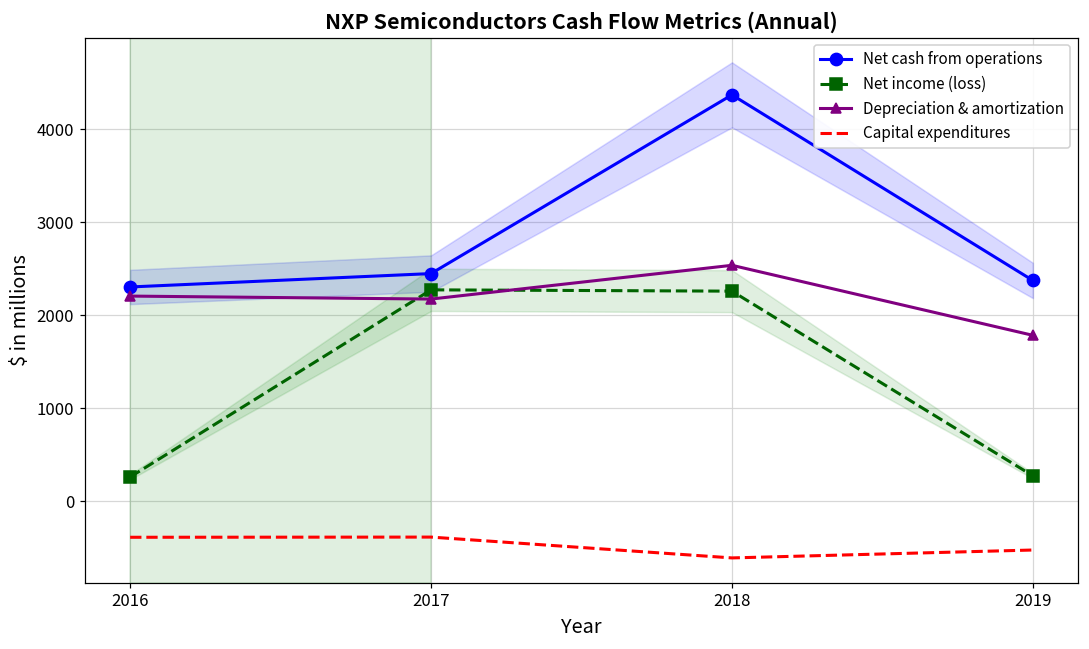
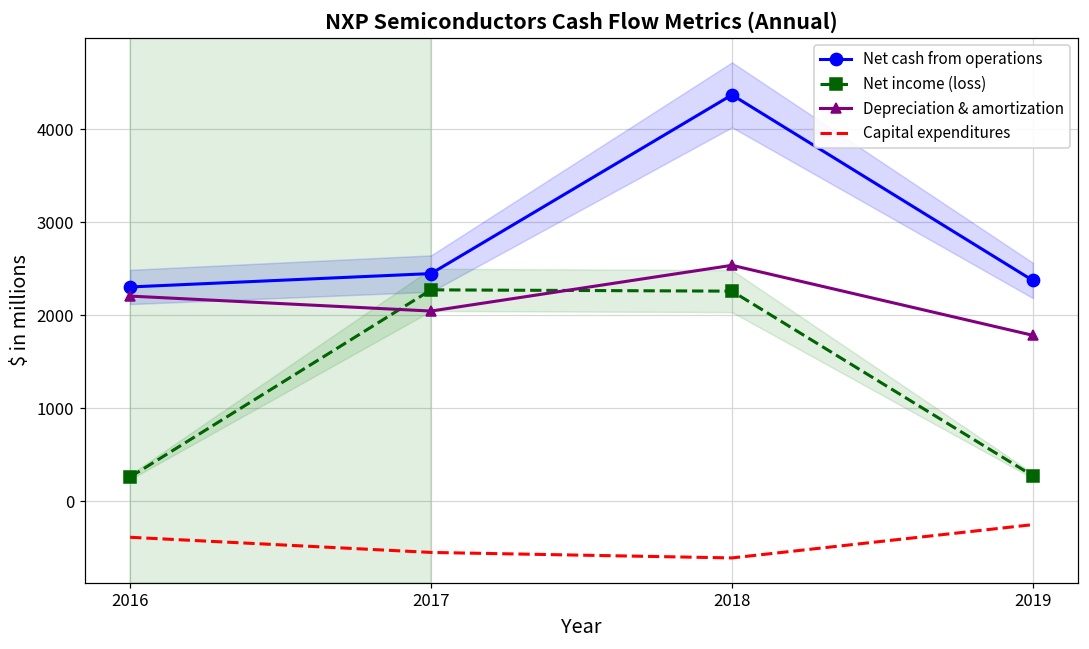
  {
    "Depreciation & amortization": {
      "2016": 2200,
-     "2017": 2200,
+     "2017": 2000,
      "2018": 2500,
      "2019": 1800
    },
    "Capital expenditures": {
      "2016": -400,
-     "2017": -400,
+     "2017": -600,
      "2018": -600,
-     "2019": -500
+     "2019": -300
    }
  }
